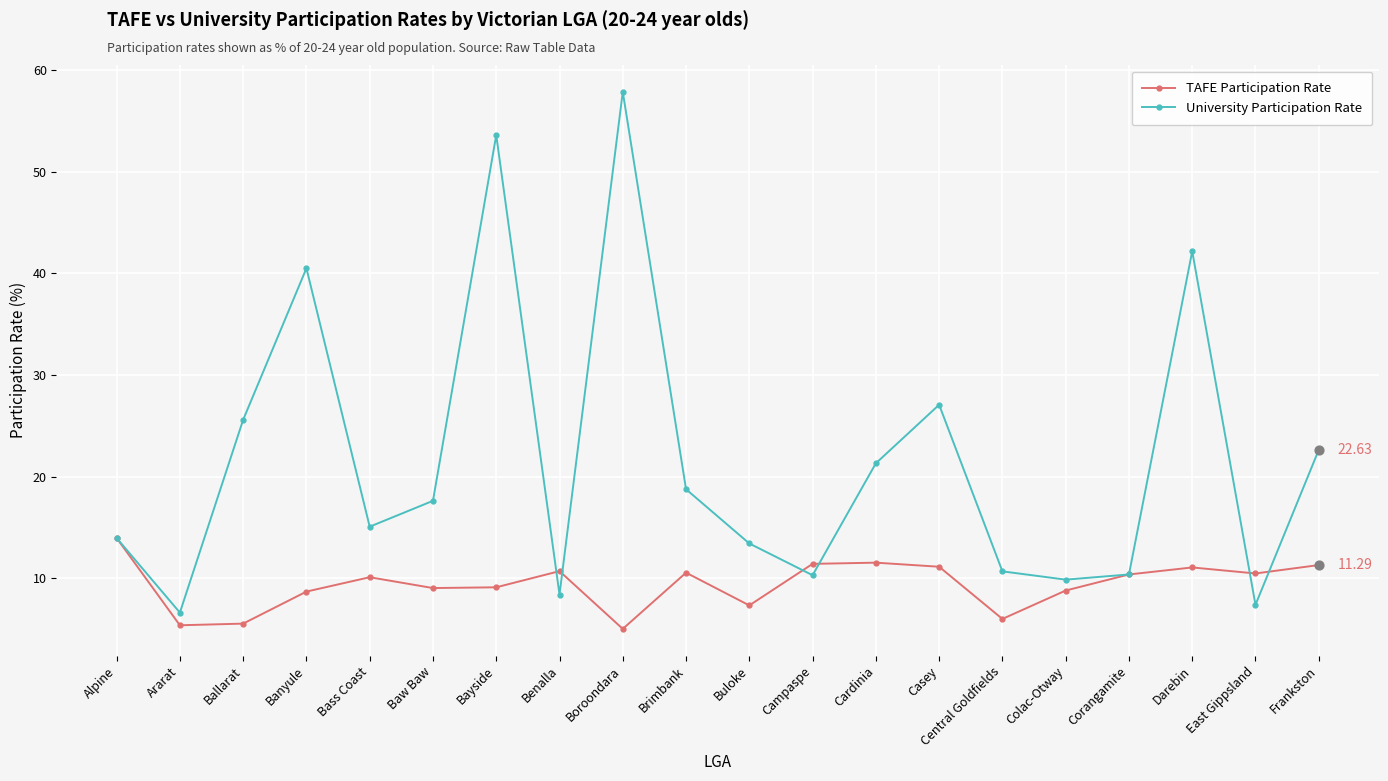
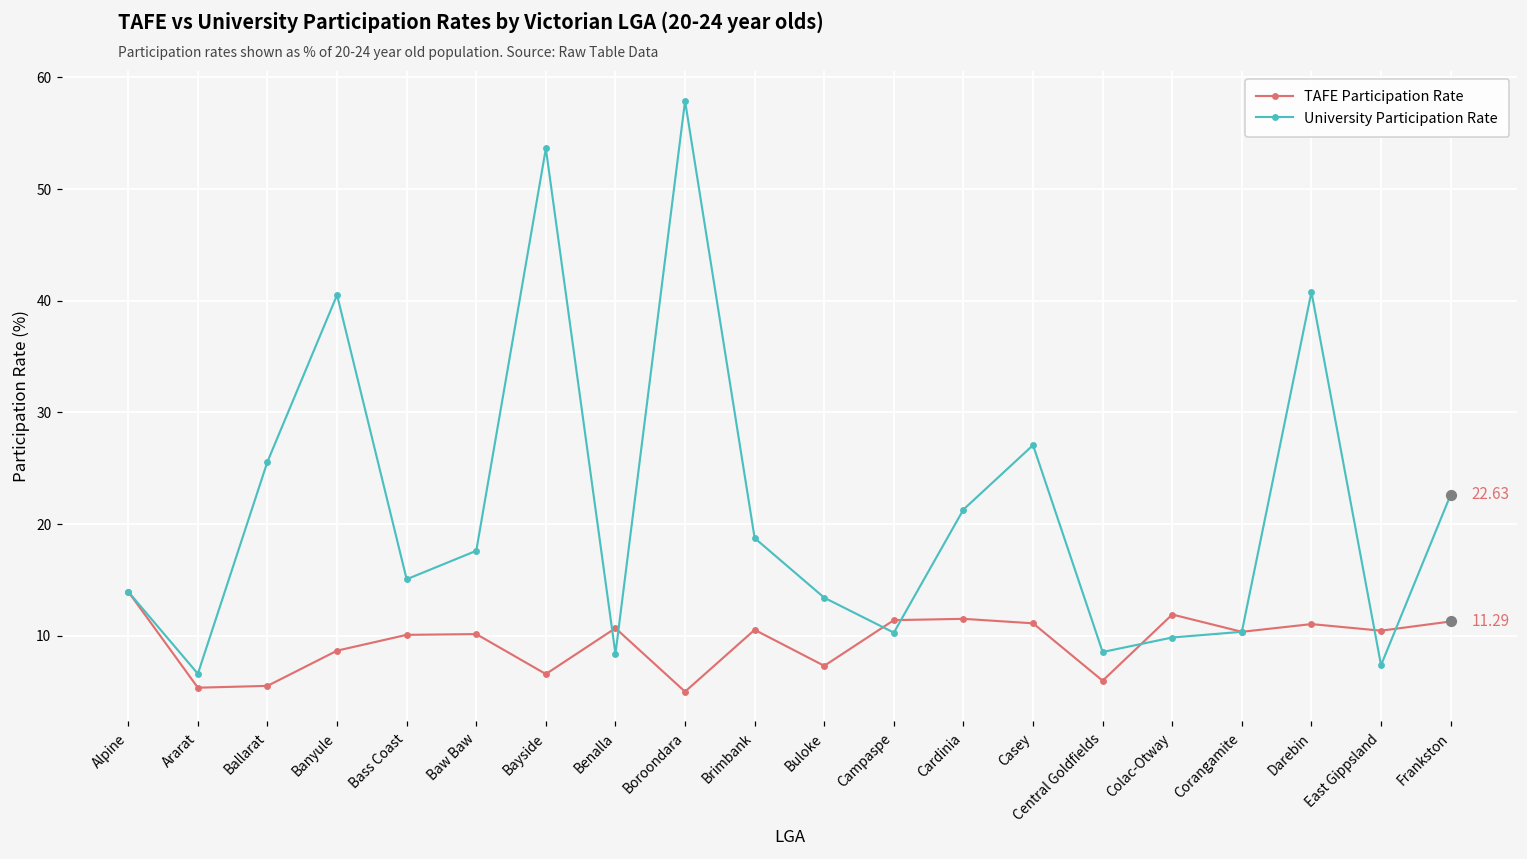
  {
    "TAFE Participation Rate": {
      "Ararat": 5.4,
      "Ballarat": 5.5,
      "Banyule": 8.7,
      "Bass Coast": 10.1,
-     "Baw Baw": 9.0,
-     "Bayside": 9.1,
+     "Baw Baw": 10.2,
+     "Bayside": 6.6,
      "Benalla": 10.7,
      "Boroondara": 5.0,
      "Brimbank": 10.5,
      "Buloke": 7.3,
      "Campaspe": 11.4,
      "Cardinia": 11.5,
      "Casey": 11.1,
      "Central Goldfields": 6.0,
-     "Colac-Otway": 8.8,
+     "Colac-Otway": 11.9,
      "Darebin": 11.1,
      "East Gippsland": 10.5
    },
    "University Participation Rate": {
      "Ararat": 6.6,
      "Ballarat": 25.6,
      "Banyule": 40.5,
      "Bass Coast": 15.1,
      "Baw Baw": 17.6,
      "Bayside": 53.6,
      "Benalla": 8.4,
      "Boroondara": 57.9,
      "Brimbank": 18.8,
      "Buloke": 13.4,
      "Campaspe": 10.3,
      "Cardinia": 21.3,
      "Casey": 27.1,
-     "Central Goldfields": 10.7,
+     "Central Goldfields": 8.6,
      "Colac-Otway": 9.9,
-     "Darebin": 42.2,
+     "Darebin": 40.8,
      "East Gippsland": 7.4
    }
  }
